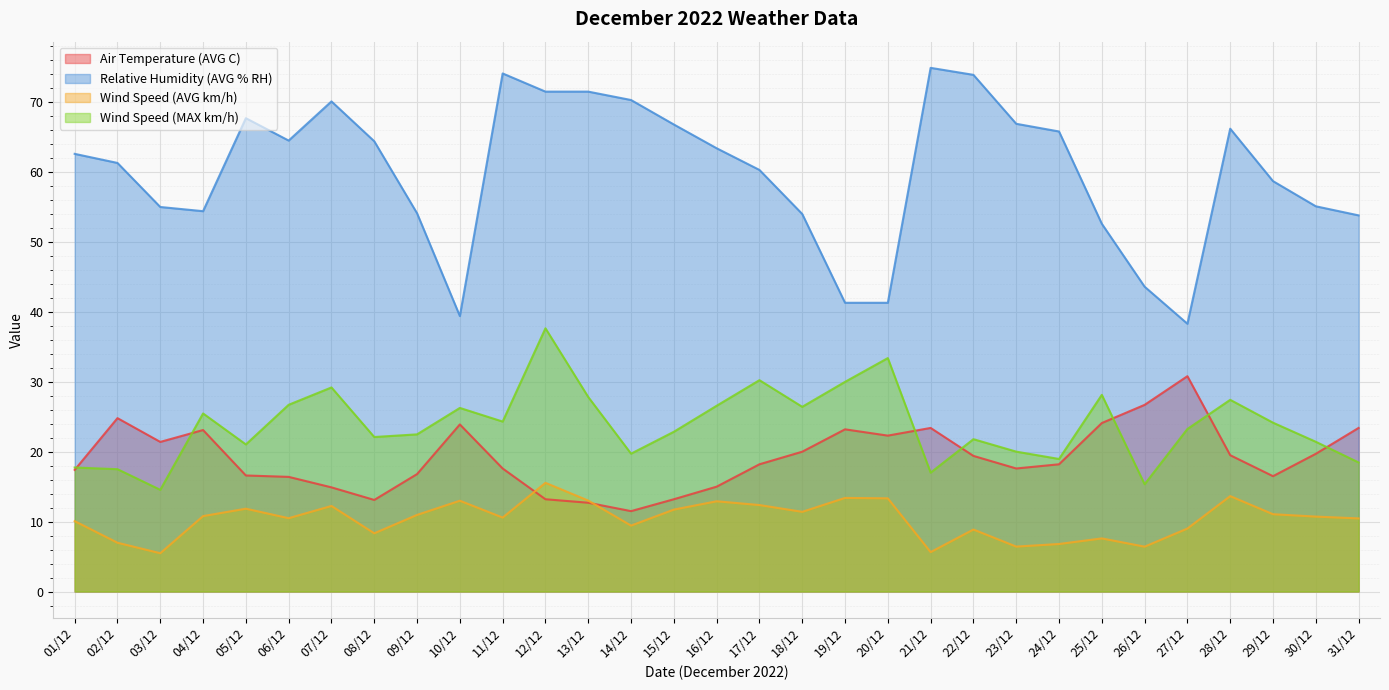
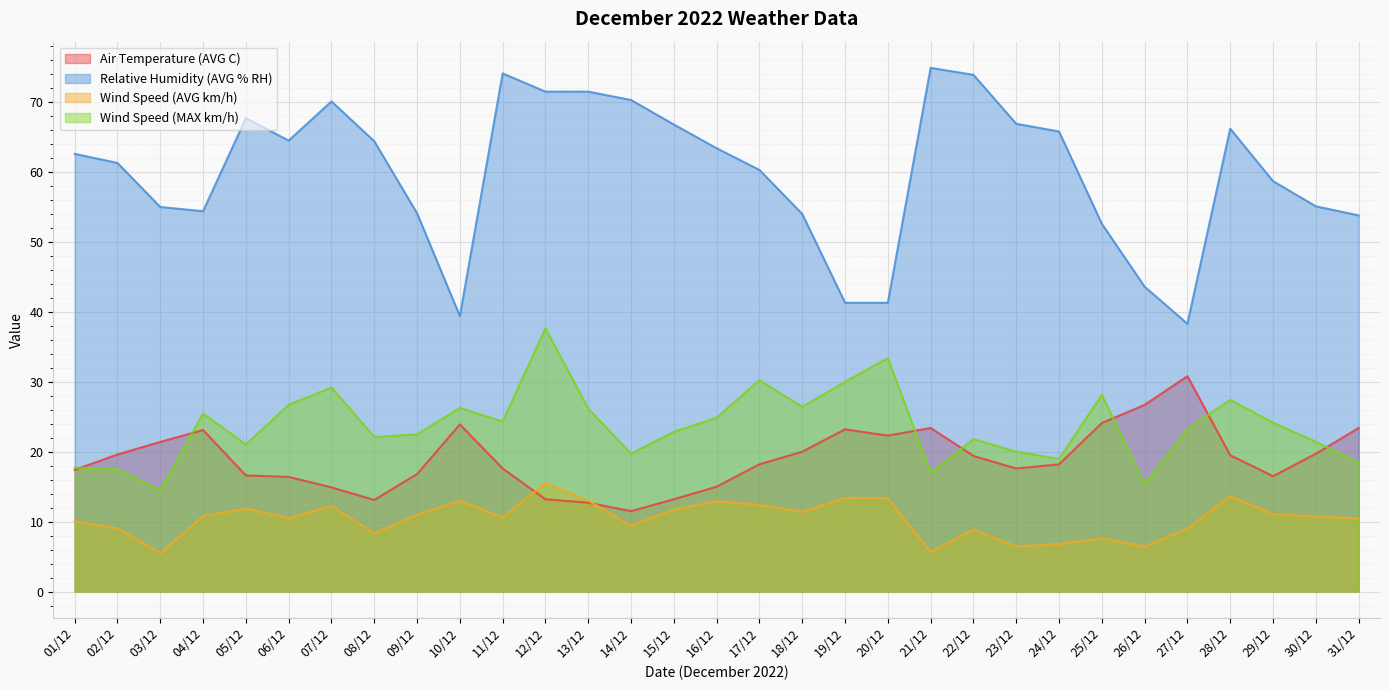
  {
    "Air Temperature (AVG C)": {
-     "02/12": 25,
+     "02/12": 20,
      "03/12": 21,
      "04/12": 23,
      "05/12": 17,
      "06/12": 16,
      "07/12": 15,
      "08/12": 13,
      "09/12": 17,
      "10/12": 24,
      "11/12": 18,
      "12/12": 13,
      "14/12": 12,
      "15/12": 13,
      "16/12": 15,
      "17/12": 18,
      "18/12": 20,
      "19/12": 23,
      "20/12": 22,
      "21/12": 23,
      "22/12": 19,
      "23/12": 18,
      "24/12": 18,
      "25/12": 24,
      "26/12": 27,
      "27/12": 31,
      "28/12": 20,
      "29/12": 17,
      "30/12": 20,
      "31/12": 23
    },
    "Relative Humidity (AVG % RH)": {
      "01/12": 63,
      "02/12": 61,
      "03/12": 55,
      "04/12": 54,
      "06/12": 65,
      "07/12": 70,
      "08/12": 64,
      "09/12": 54,
      "10/12": 39,
      "11/12": 74,
      "12/12": 72,
      "13/12": 72,
      "14/12": 70,
      "15/12": 67,
      "16/12": 63,
      "17/12": 60,
      "18/12": 54,
      "19/12": 41,
      "20/12": 41,
      "21/12": 75,
      "22/12": 74,
      "23/12": 67,
      "24/12": 66,
      "25/12": 53,
      "26/12": 44,
      "27/12": 38,
      "28/12": 66,
      "29/12": 59,
      "30/12": 55,
      "31/12": 54
    },
    "Wind Speed (AVG km/h)": {
      "01/12": 10,
-     "02/12": 7,
+     "02/12": 9,
      "03/12": 5,
      "04/12": 11,
      "05/12": 12,
      "06/12": 10,
      "07/12": 12,
      "08/12": 8,
      "09/12": 11,
      "10/12": 13,
      "11/12": 11,
      "12/12": 16,
      "14/12": 9,
      "15/12": 12,
      "16/12": 13,
      "17/12": 12,
      "18/12": 11,
      "19/12": 13,
      "20/12": 13,
      "21/12": 6,
      "22/12": 9,
      "23/12": 6,
      "24/12": 7,
      "25/12": 8,
      "26/12": 6,
      "27/12": 9,
      "28/12": 14,
      "29/12": 11,
      "30/12": 11,
      "31/12": 10
    },
    "Wind Speed (MAX km/h)": {
      "02/12": 18,
      "03/12": 15,
      "04/12": 25,
      "05/12": 21,
      "06/12": 27,
      "07/12": 29,
      "08/12": 22,
      "09/12": 22,
      "10/12": 26,
      "11/12": 24,
      "12/12": 38,
-     "13/12": 28,
+     "13/12": 26,
      "14/12": 20,
      "15/12": 23,
-     "16/12": 27,
+     "16/12": 25,
      "17/12": 30,
      "18/12": 26,
      "19/12": 30,
      "20/12": 33,
      "21/12": 17,
      "22/12": 22,
      "23/12": 20,
      "24/12": 19,
      "25/12": 28,
      "26/12": 15,
      "27/12": 23,
      "28/12": 27,
      "29/12": 24,
      "30/12": 21,
      "31/12": 18
    }
  }
